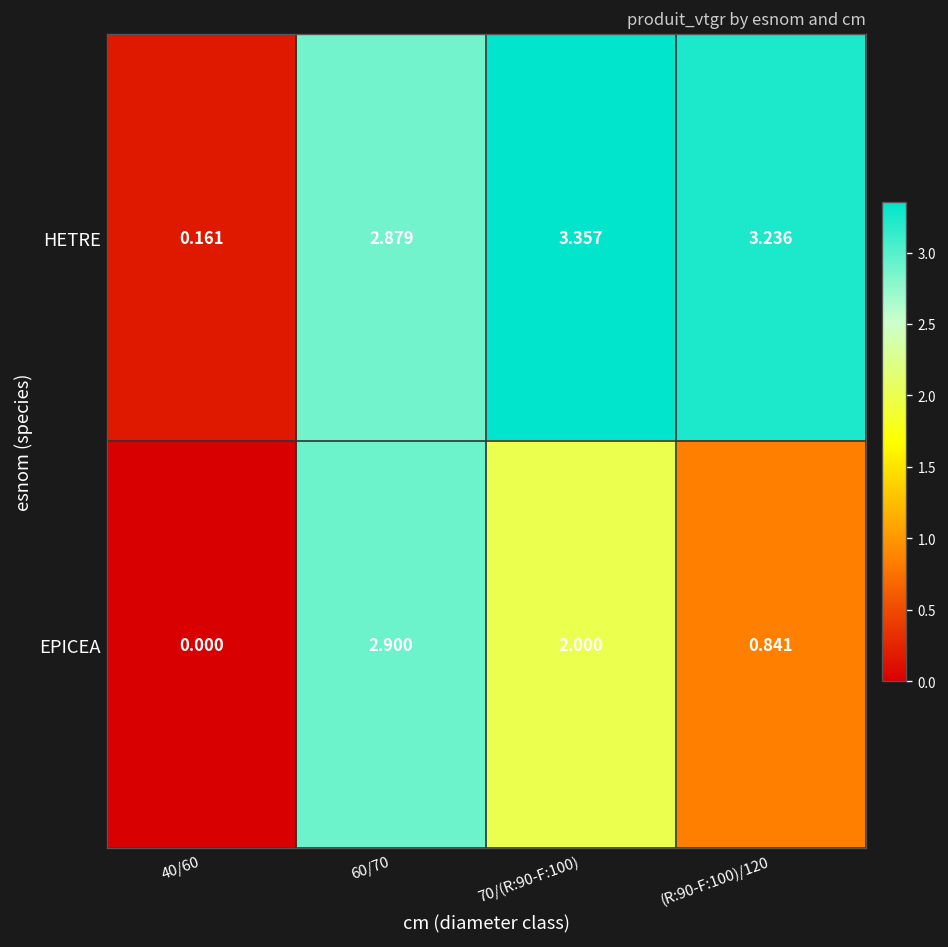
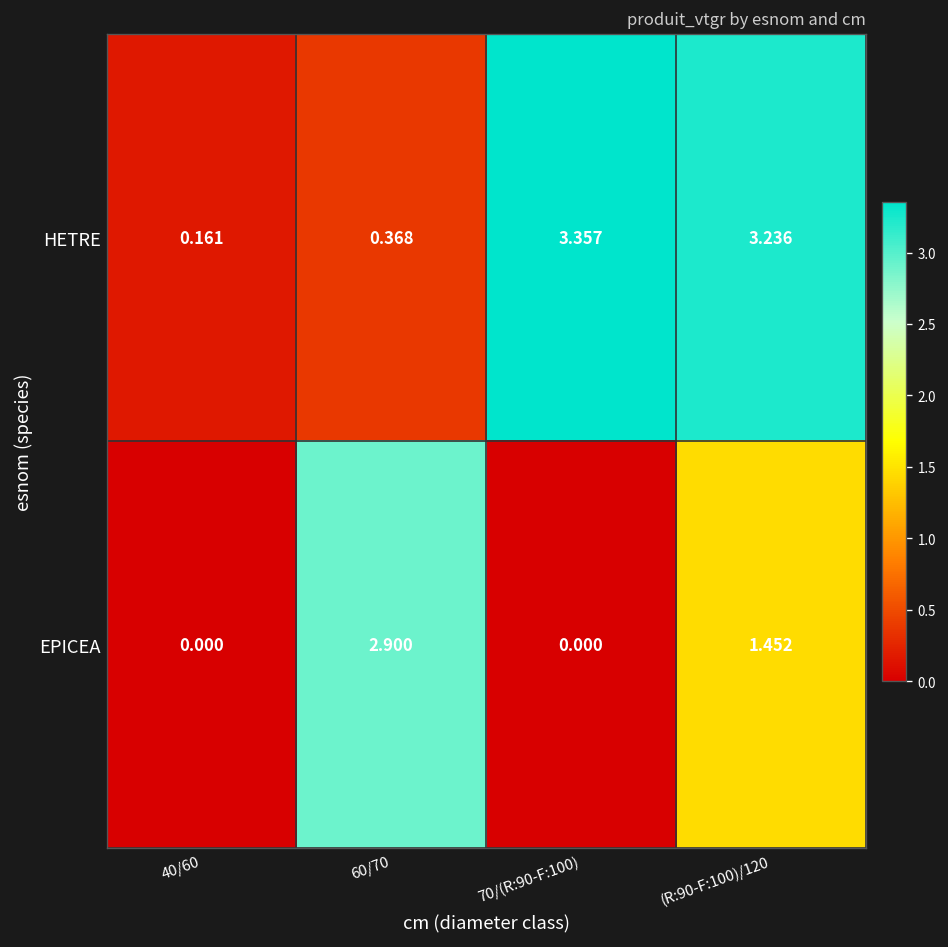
  {
    "HETRE": {
      "40/60": 0.161,
-     "60/70": 2.879,
+     "60/70": 0.368,
      "70/(R:90-F:100)": 3.357,
      "(R:90-F:100)/120": 3.236
    },
    "EPICEA": {
      "40/60": 0.000,
      "60/70": 2.900,
-     "70/(R:90-F:100)": 2.000,
-     "(R:90-F:100)/120": 0.841
+     "70/(R:90-F:100)": 0.000,
+     "(R:90-F:100)/120": 1.452
    }
  }
